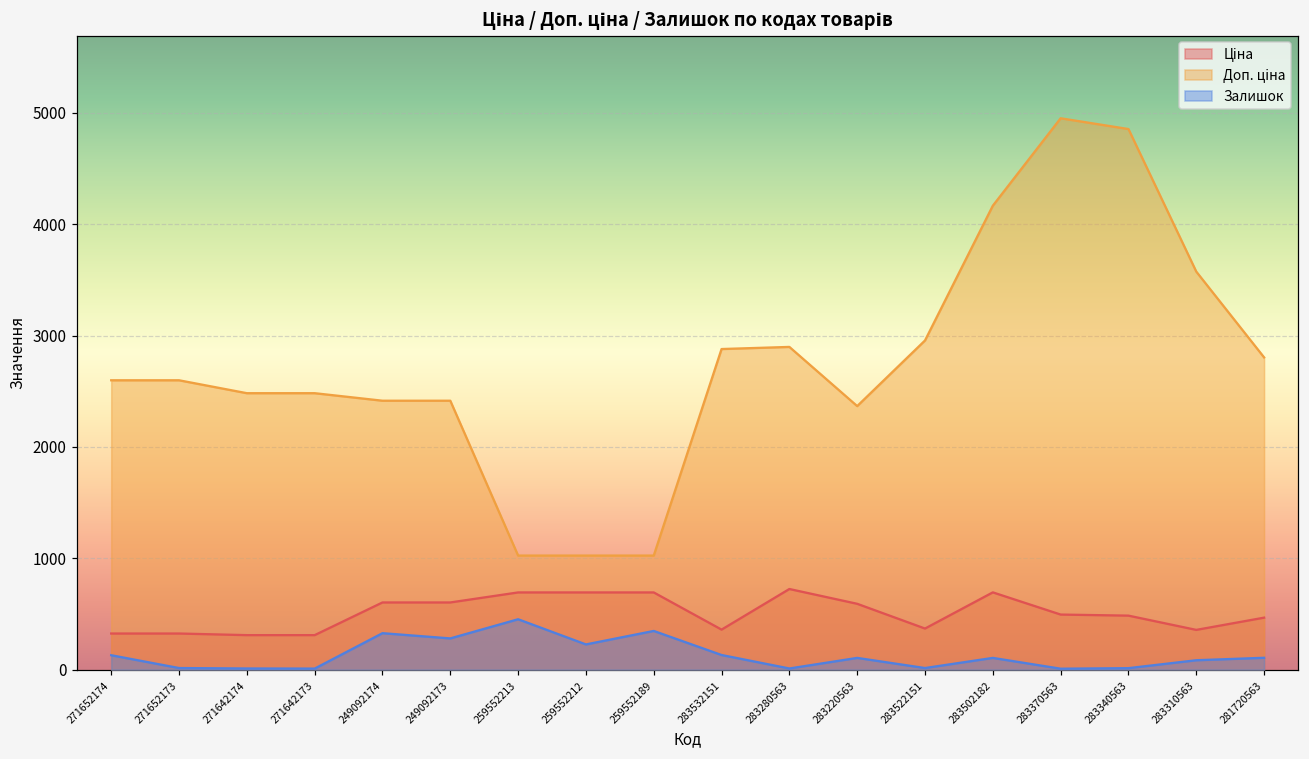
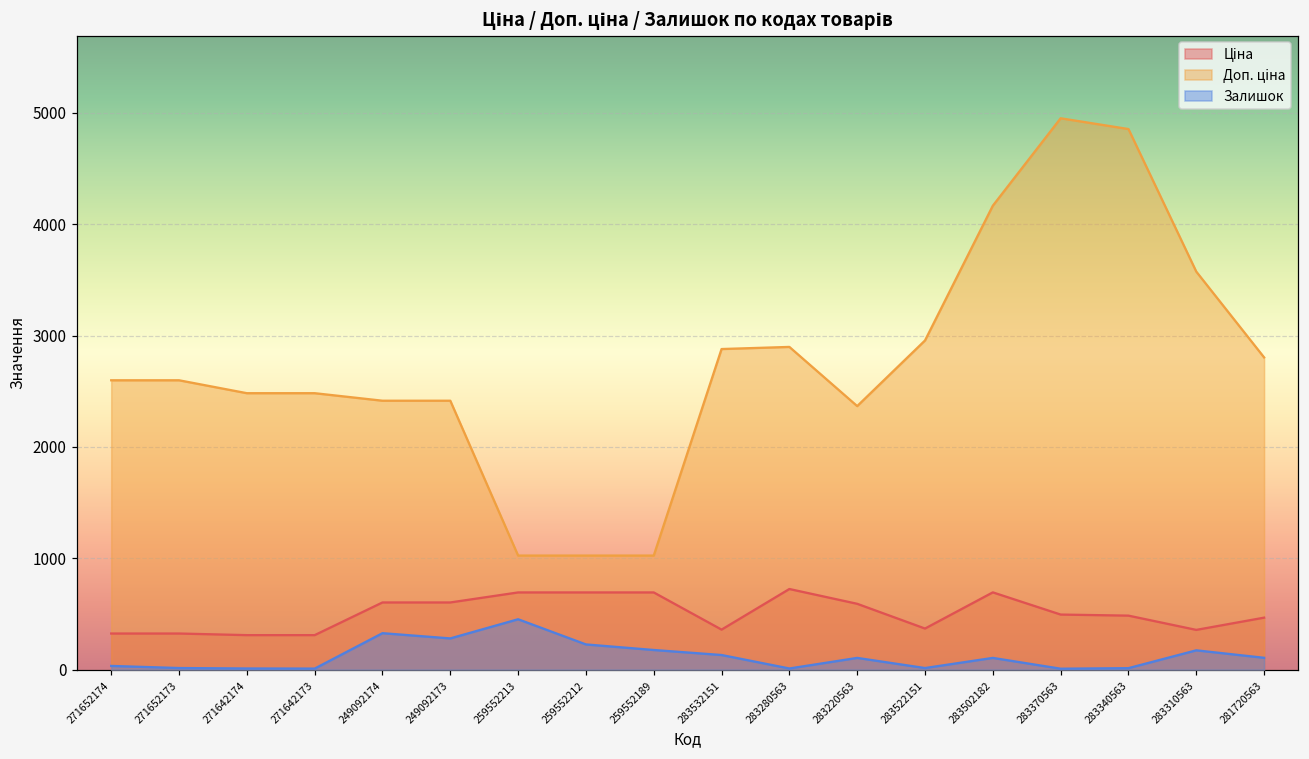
  {
    "Залишок": {
-     "271652174": 130,
+     "271652174": 30,
      "271652173": 20,
      "271642174": 10,
      "271642173": 10,
      "249092174": 330,
      "249092173": 280,
      "259552213": 450,
      "259552212": 230,
-     "259552189": 350,
+     "259552189": 180,
      "283532151": 130,
      "283280563": 10,
      "283220563": 110,
      "283522151": 20,
      "283502182": 110,
      "283370563": 10,
      "283340563": 10,
-     "283310563": 90,
+     "283310563": 170,
      "281720563": 110
    }
  }
